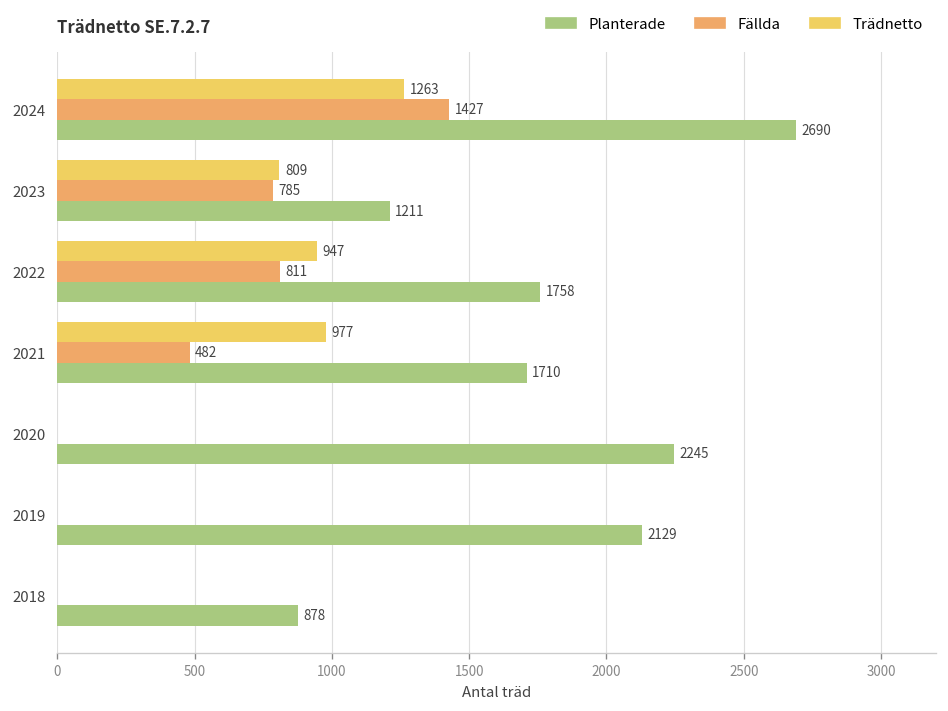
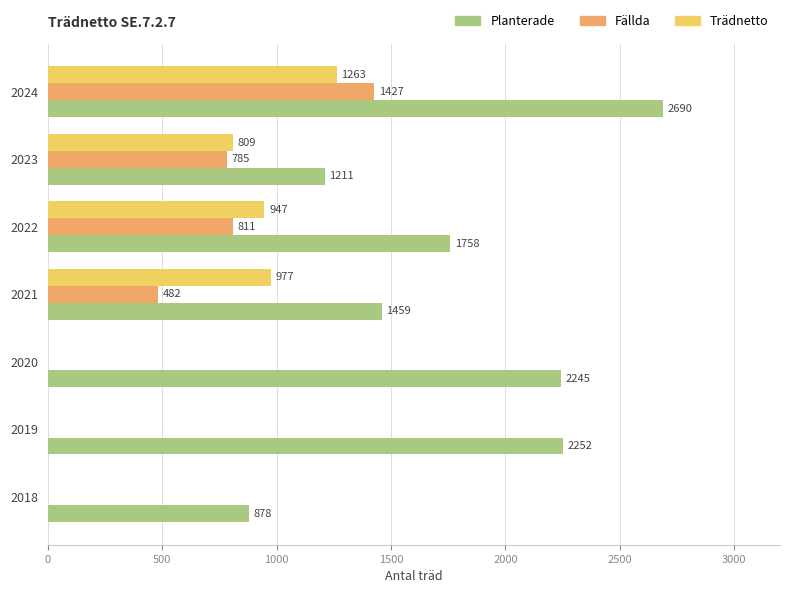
  {
    "Planterade": {
      "2024": 2690,
      "2023": 1211,
      "2022": 1758,
-     "2021": 1710,
+     "2021": 1459,
      "2020": 2245,
-     "2019": 2129,
+     "2019": 2252,
      "2018": 878
    }
  }
